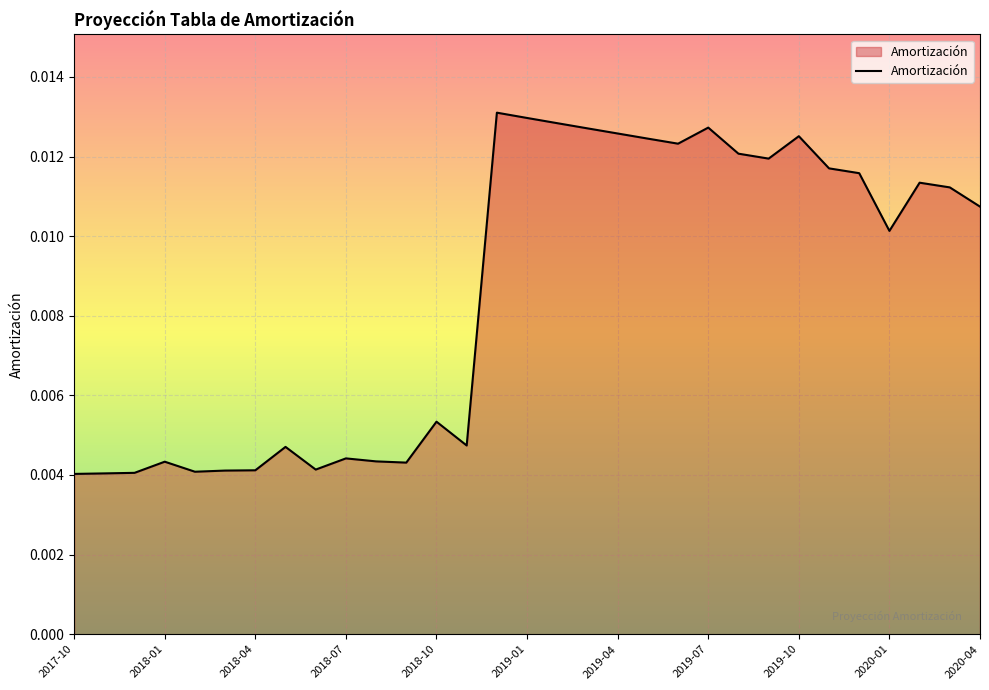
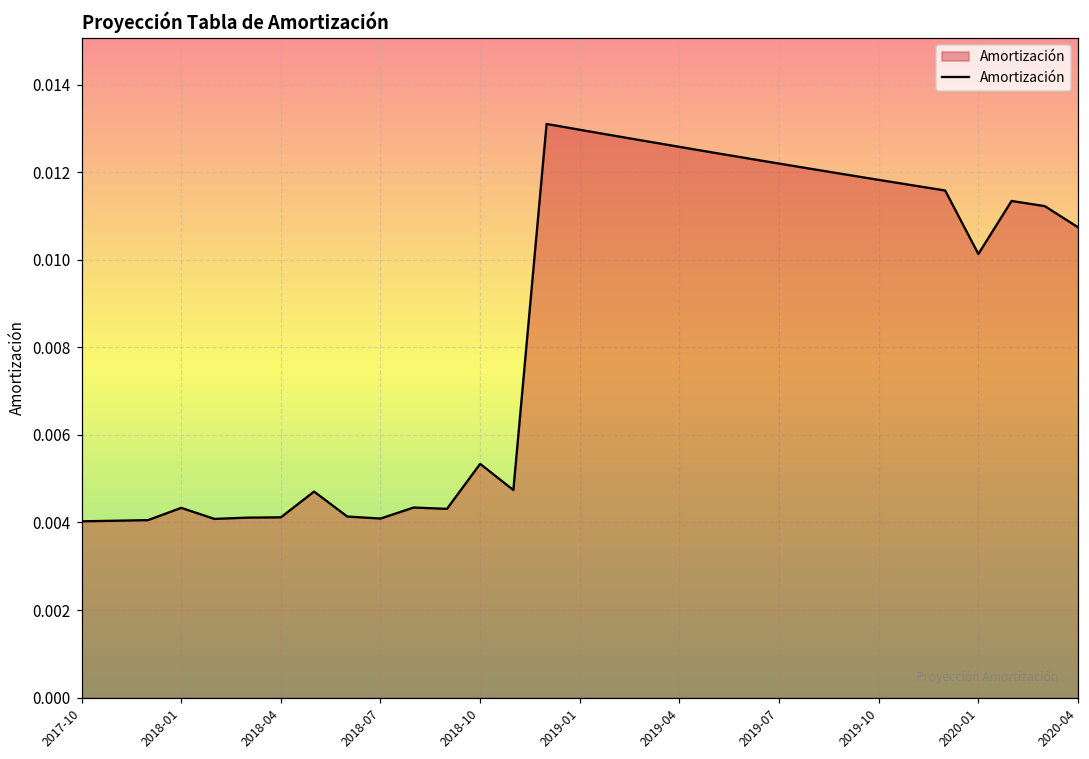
  {
    "2017-10": 0.0040,
    "2018-01": 0.0043,
    "2018-04": 0.0041,
-   "2018-07": 0.0044,
+   "2018-07": 0.0041,
    "2018-10": 0.0053,
    "2019-01": 0.0130,
    "2019-04": 0.0126,
-   "2019-07": 0.0127,
-   "2019-10": 0.0125,
+   "2019-07": 0.0122,
+   "2019-10": 0.0118,
    "2020-01": 0.0101,
    "2020-04": 0.0107
  }
